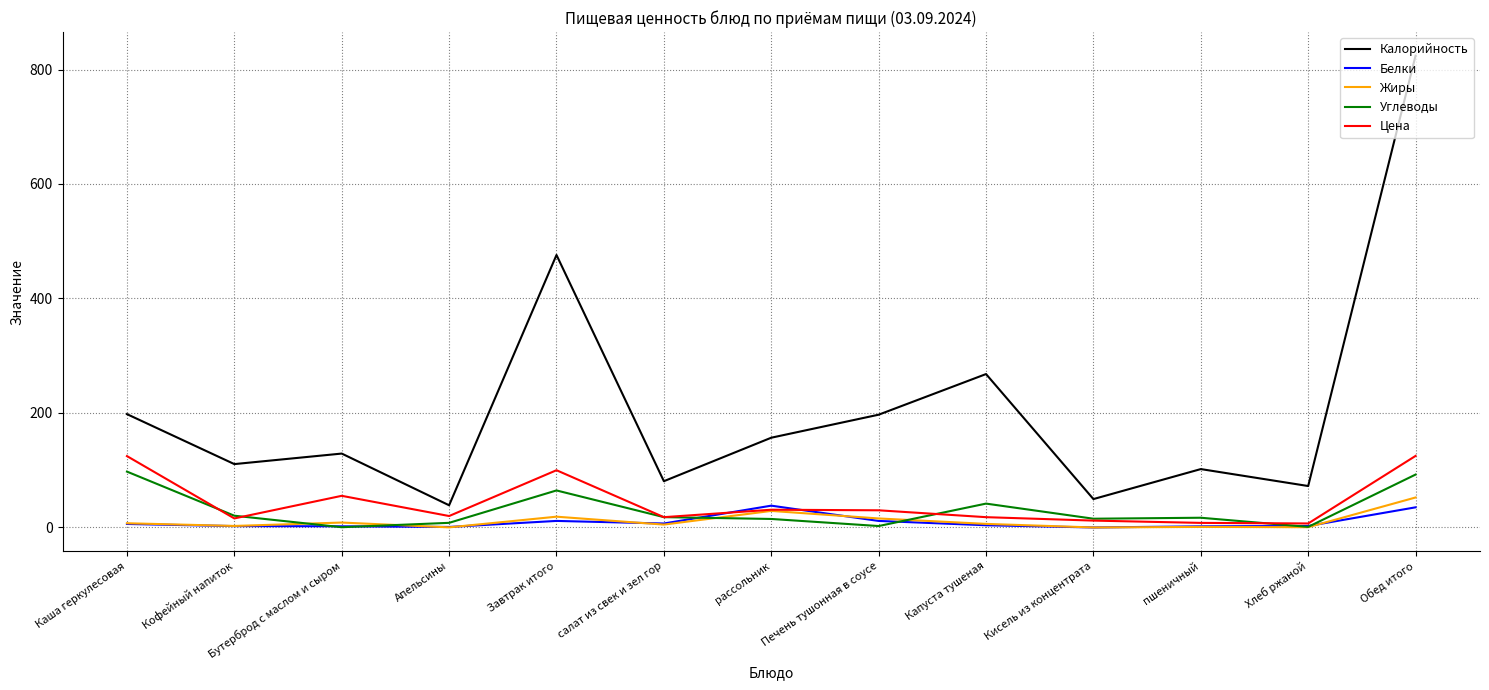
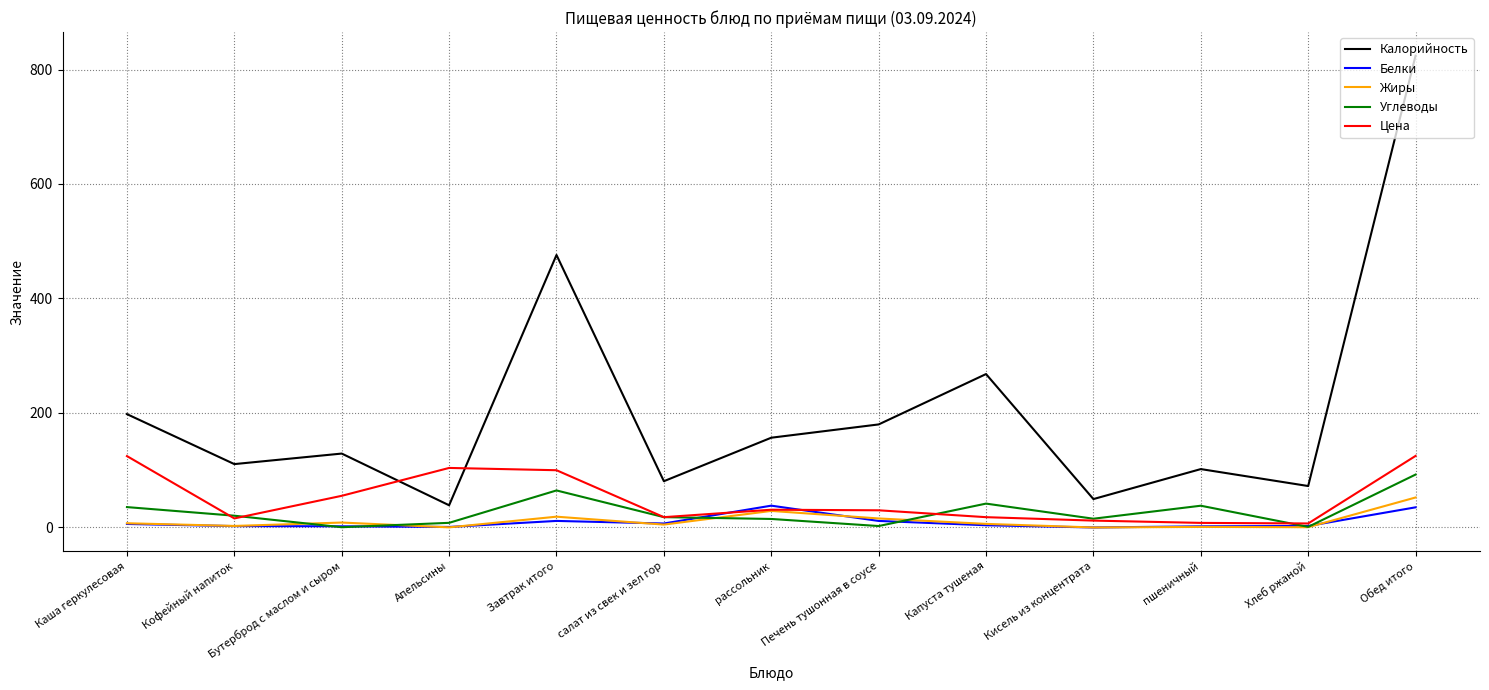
  {
    "Калорийность": {
      "Каша геркулесовая": 200,
      "Кофейный напиток": 110,
      "Бутерброд с маслом и сыром": 130,
      "Апельсины": 40,
      "Завтрак итого": 480,
      "салат из свек и зел гор": 80,
      "рассольник": 160,
-     "Печень тушонная в соусе": 200,
+     "Печень тушонная в соусе": 180,
      "Капуста тушеная": 270,
      "Кисель из концентрата": 50,
      "пшеничный": 100,
      "Хлеб ржаной": 70
    },
    "Белки": {
      "Завтрак итого": 10,
      "рассольник": 40,
      "Обед итого": 40
    },
    "Жиры": {
      "Бутерброд с маслом и сыром": 10,
      "Завтрак итого": 20,
      "Обед итого": 50
    },
    "Углеводы": {
-     "Каша геркулесовая": 100,
+     "Каша геркулесовая": 40,
      "Кофейный напиток": 20,
      "Апельсины": 10,
      "Завтрак итого": 60,
      "рассольник": 10,
      "Печень тушонная в соусе": 0,
      "Капуста тушеная": 40,
-     "пшеничный": 20,
+     "пшеничный": 40,
      "Обед итого": 90
    },
    "Цена": {
      "Каша геркулесовая": 120,
      "Кофейный напиток": 20,
      "Бутерброд с маслом и сыром": 60,
-     "Апельсины": 20,
+     "Апельсины": 100,
      "Завтрак итого": 100,
      "Печень тушонная в соусе": 30,
      "Капуста тушеная": 20,
      "пшеничный": 10,
      "Обед итого": 130
    }
  }
